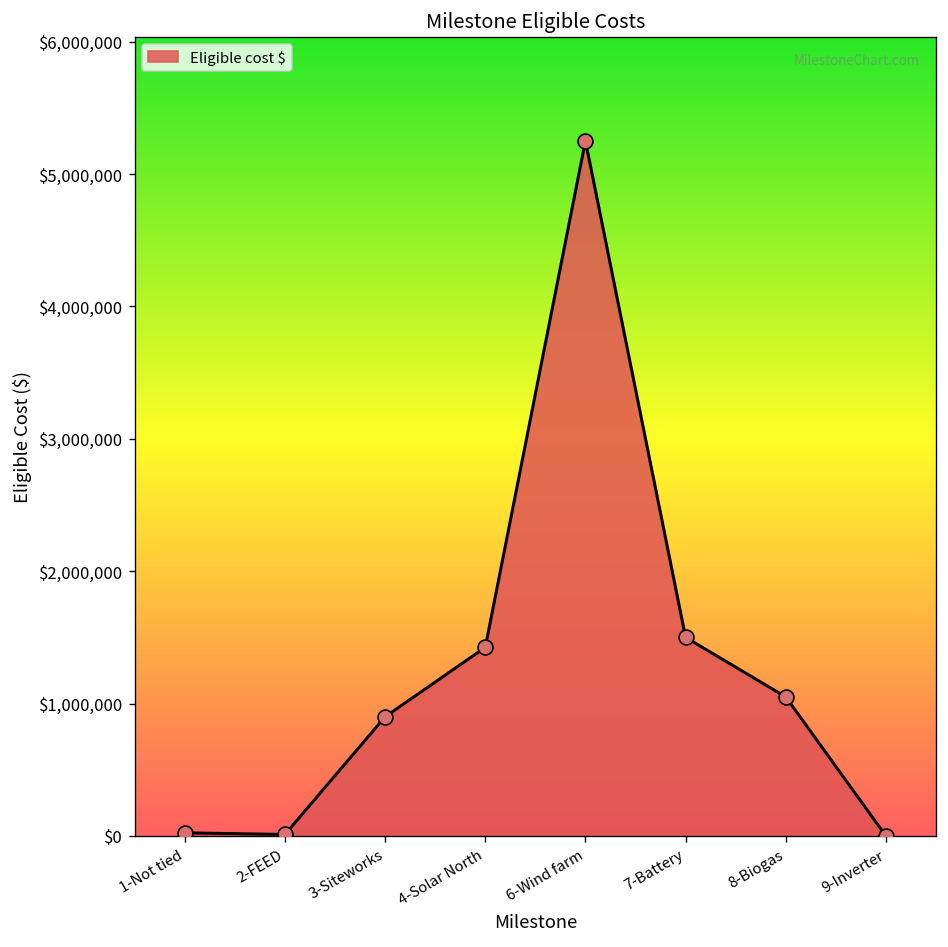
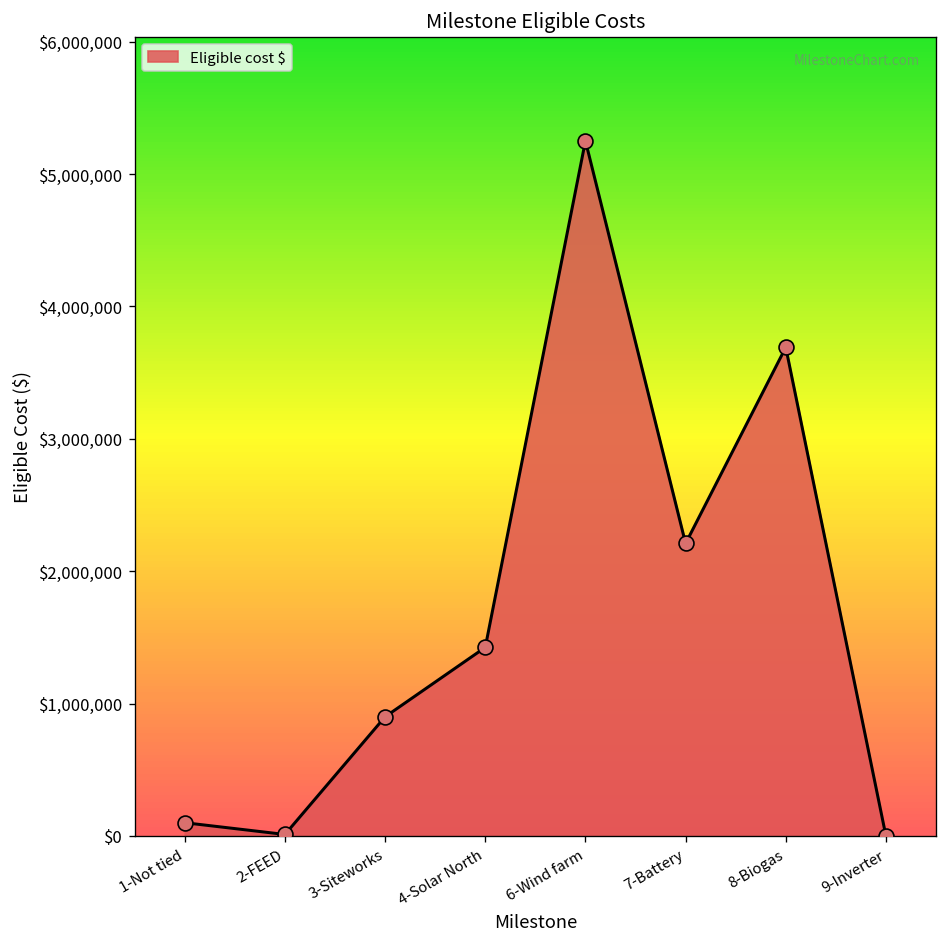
  {
-   "1-Not tied": "$20,000",
+   "1-Not tied": "$100,000",
    "2-FEED": "$10,000",
    "3-Siteworks": "$900,000",
    "4-Solar North": "$1,420,000",
    "6-Wind farm": "$5,250,000",
-   "7-Battery": "$1,500,000",
-   "8-Biogas": "$1,050,000",
+   "7-Battery": "$2,210,000",
+   "8-Biogas": "$3,690,000",
    "9-Inverter": "$0"
  }
